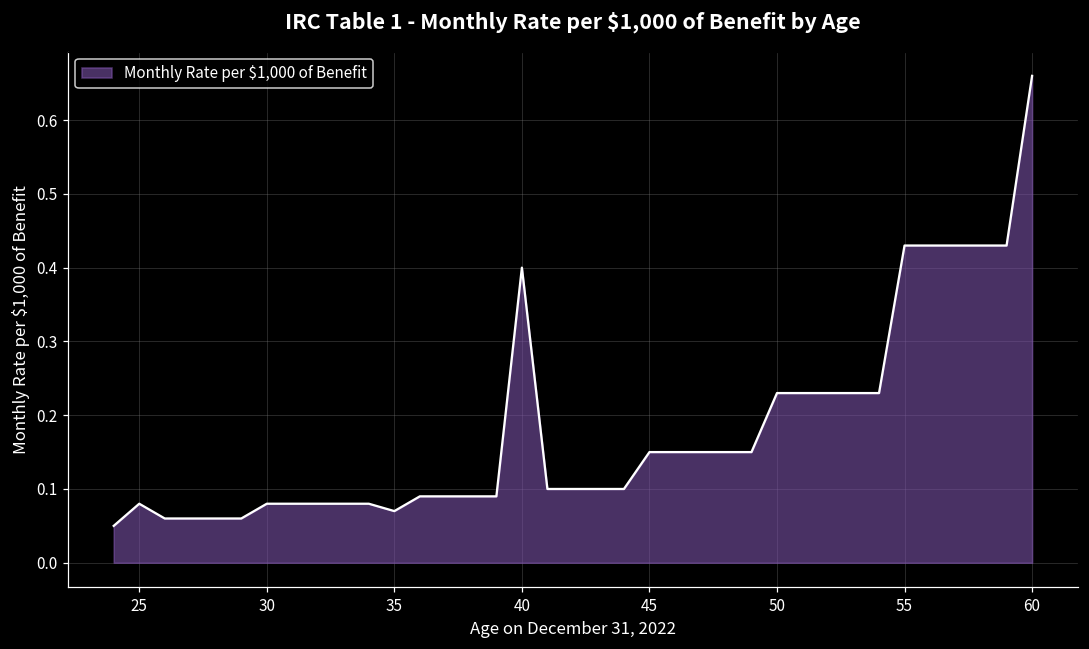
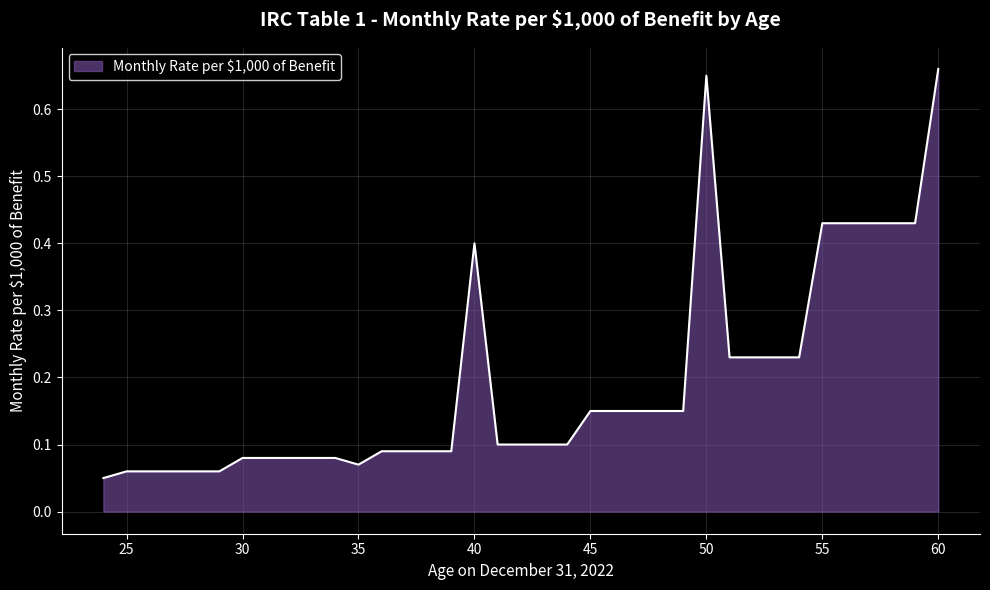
  {
-   "25": 0.08,
+   "25": 0.06,
    "30": 0.08,
    "35": 0.07,
    "40": 0.40,
    "45": 0.15,
-   "50": 0.23,
+   "50": 0.65,
    "55": 0.43,
    "60": 0.66
  }
